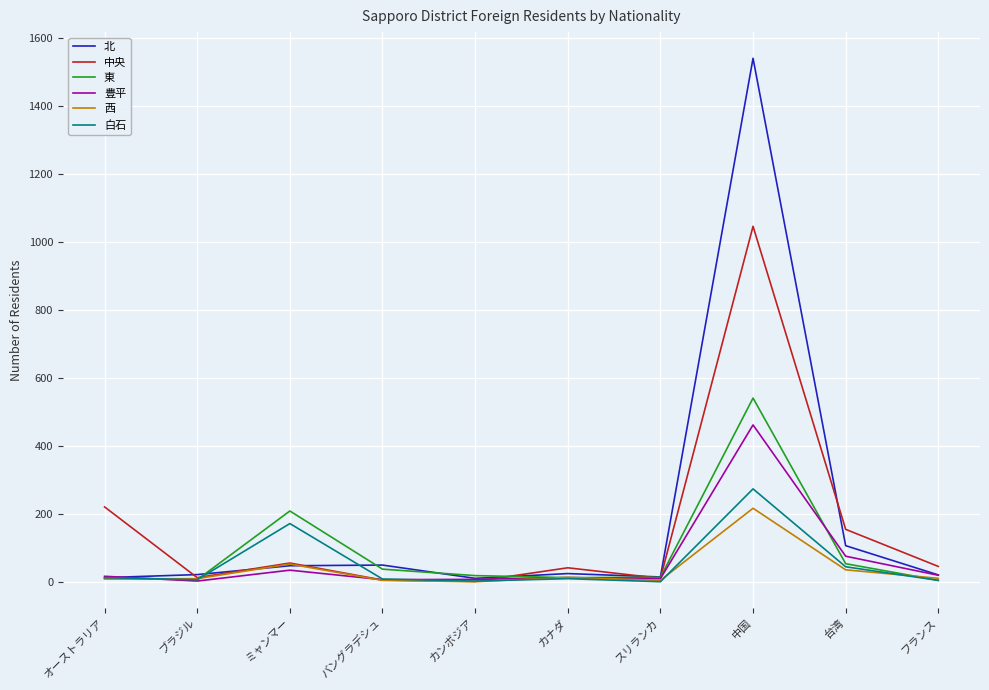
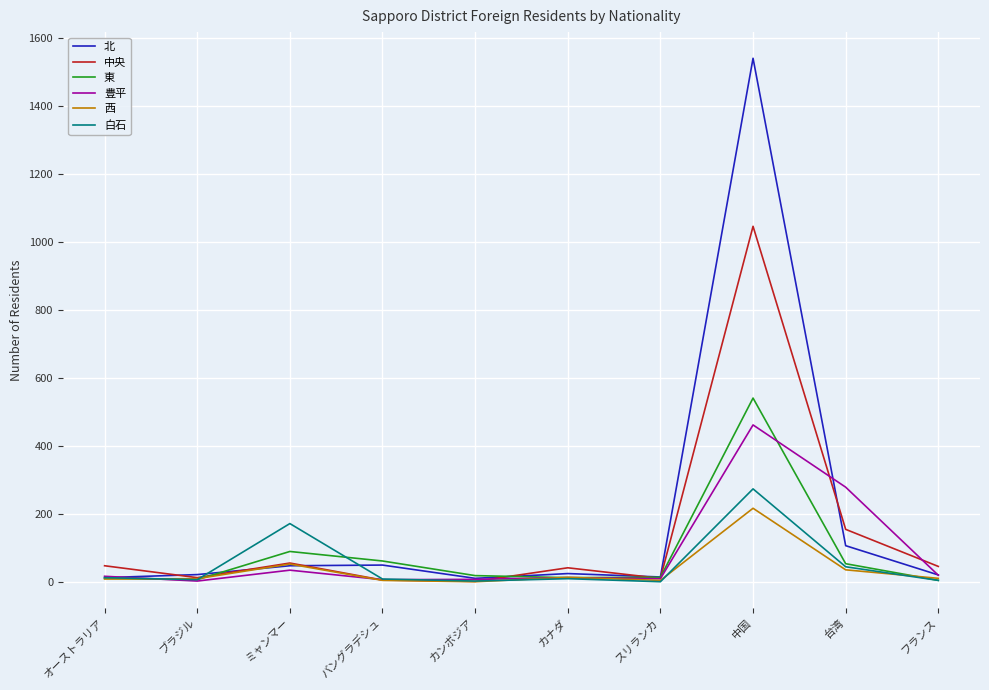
  {
    "北": {
      "ブラジル": 20,
      "バングラデシュ": 50,
      "カナダ": 20,
      "中国": 1540,
      "台湾": 110
    },
    "中央": {
-     "オーストラリア": 220,
+     "オーストラリア": 50,
      "カナダ": 40,
      "中国": 1050,
      "台湾": 150,
      "フランス": 50
    },
    "東": {
-     "ミャンマー": 210,
-     "バングラデシュ": 40,
+     "ミャンマー": 90,
+     "バングラデシュ": 60,
      "カンボジア": 20,
      "中国": 540,
      "台湾": 50
    },
    "豊平": {
      "ミャンマー": 30,
      "中国": 460,
-     "台湾": 80
+     "台湾": 280
    },
    "西": {
      "中国": 220,
      "台湾": 40
    },
    "白石": {
      "ミャンマー": 170,
      "中国": 270,
      "台湾": 40
    }
  }
